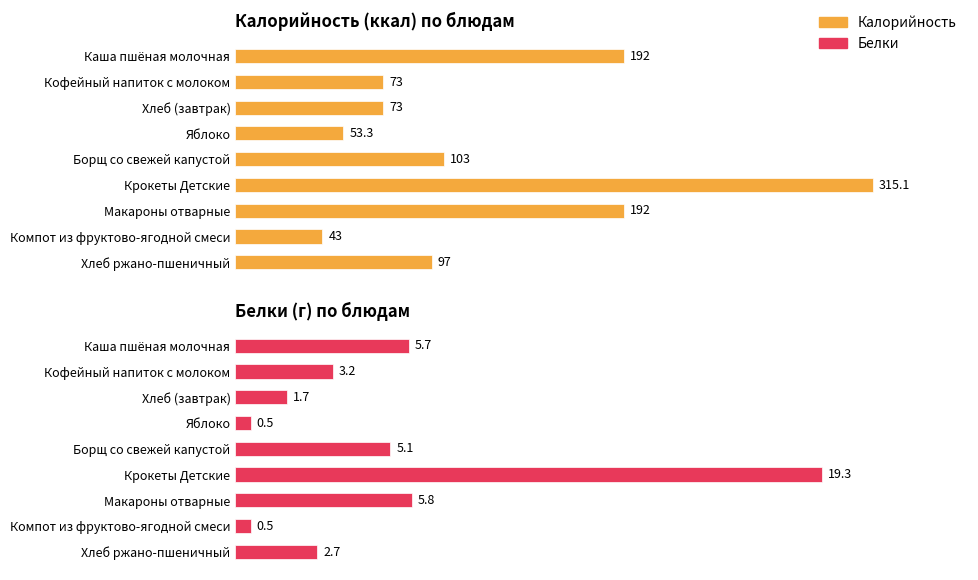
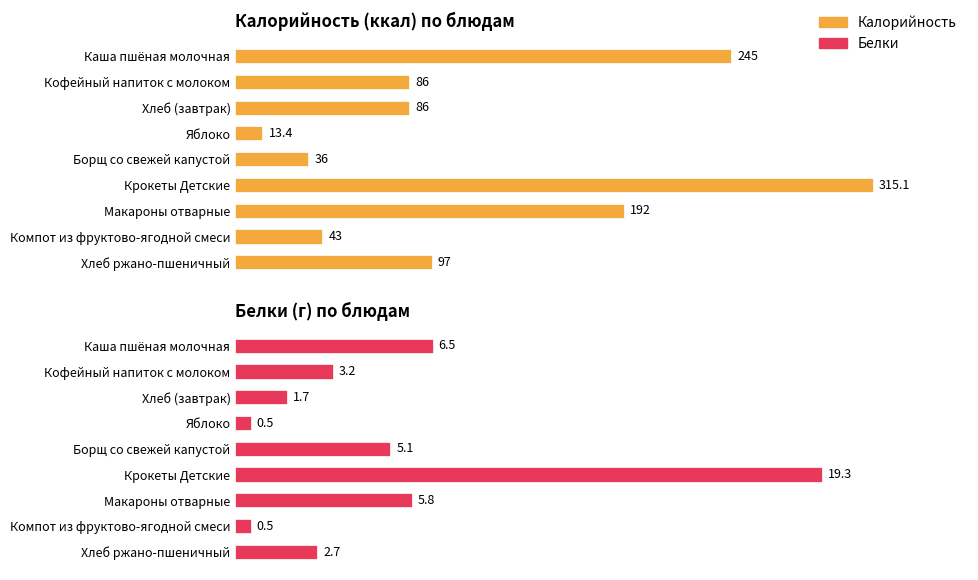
  {
    "Калорийность (ккал) по блюдам": {
-     "Каша пшёная молочная": 192,
-     "Кофейный напиток с молоком": 73,
-     "Хлеб (завтрак)": 73,
-     "Яблоко": 53.3,
-     "Борщ со свежей капустой": 103,
+     "Каша пшёная молочная": 245,
+     "Кофейный напиток с молоком": 86,
+     "Хлеб (завтрак)": 86,
+     "Яблоко": 13.4,
+     "Борщ со свежей капустой": 36,
      "Крокеты Детские": 315.1,
      "Макароны отварные": 192,
      "Компот из фруктово-ягодной смеси": 43,
      "Хлеб ржано-пшеничный": 97
    },
    "Белки (г) по блюдам": {
-     "Каша пшёная молочная": 5.7,
+     "Каша пшёная молочная": 6.5,
      "Кофейный напиток с молоком": 3.2,
      "Хлеб (завтрак)": 1.7,
      "Яблоко": 0.5,
      "Борщ со свежей капустой": 5.1,
      "Крокеты Детские": 19.3,
      "Макароны отварные": 5.8,
      "Компот из фруктово-ягодной смеси": 0.5,
      "Хлеб ржано-пшеничный": 2.7
    }
  }
